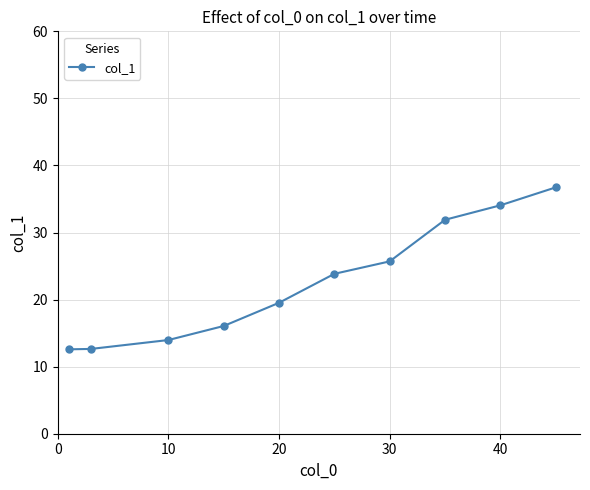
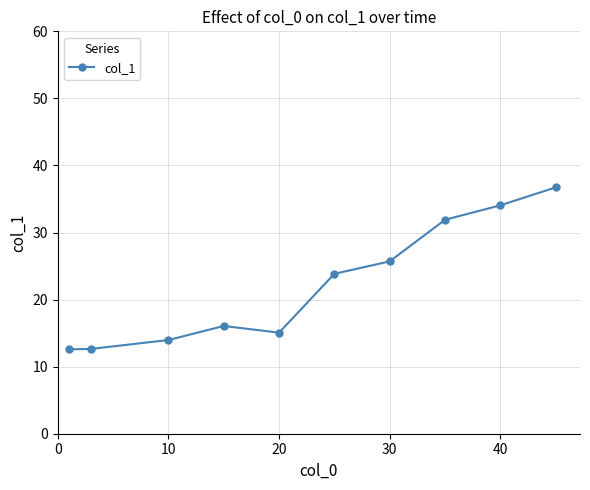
  {
    "10": 14,
-   "20": 20,
+   "20": 15,
    "30": 26,
    "40": 34
  }
